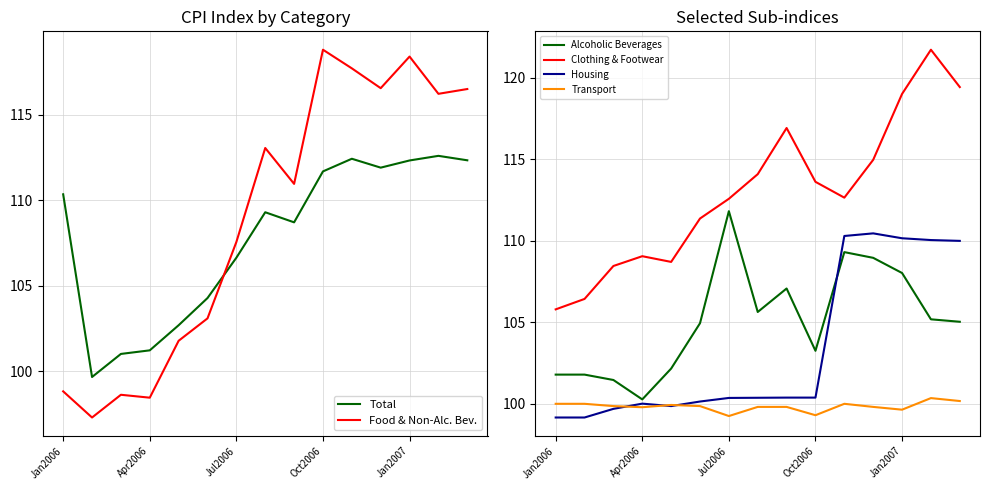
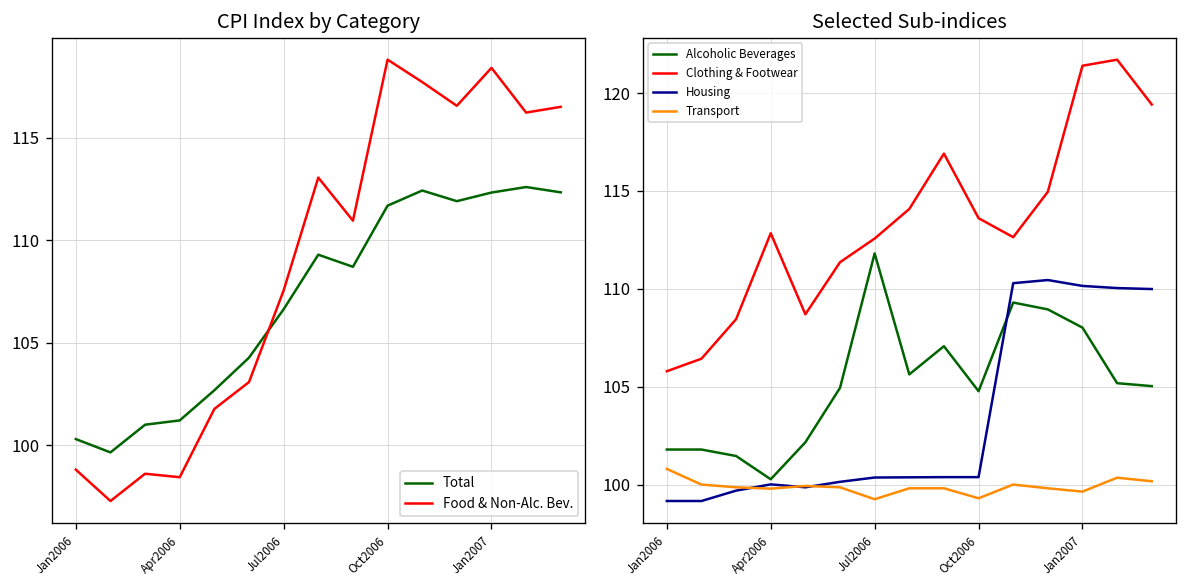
  {
    "CPI Index by Category": {
      "Total": {
-       "Jan2006": 110.4,
+       "Jan2006": 100.3,
        "Apr2006": 101.2,
        "Jul2006": 106.6,
        "Oct2006": 111.7,
        "Jan2007": 112.3
      },
      "Food & Non-Alc. Bev.": {
        "Jan2006": 98.8,
        "Apr2006": 98.5,
        "Jul2006": 107.6,
        "Oct2006": 118.8,
        "Jan2007": 118.4
      }
    },
    "Selected Sub-indices": {
      "Alcoholic Beverages": {
        "Jan2006": 101.8,
        "Apr2006": 100.3,
        "Jul2006": 111.8,
-       "Oct2006": 103.3,
+       "Oct2006": 104.8,
        "Jan2007": 108.0
      },
      "Clothing & Footwear": {
        "Jan2006": 105.8,
-       "Apr2006": 109.1,
+       "Apr2006": 112.8,
        "Jul2006": 112.6,
        "Oct2006": 113.6,
-       "Jan2007": 119.0
+       "Jan2007": 121.4
      },
      "Housing": {
        "Jan2006": 99.2,
        "Apr2006": 100.0,
        "Jul2006": 100.4,
        "Oct2006": 100.4,
        "Jan2007": 110.2
      },
      "Transport": {
-       "Jan2006": 100.0,
+       "Jan2006": 100.8,
        "Apr2006": 99.8,
        "Jul2006": 99.3,
        "Oct2006": 99.3,
        "Jan2007": 99.6
      }
    }
  }
